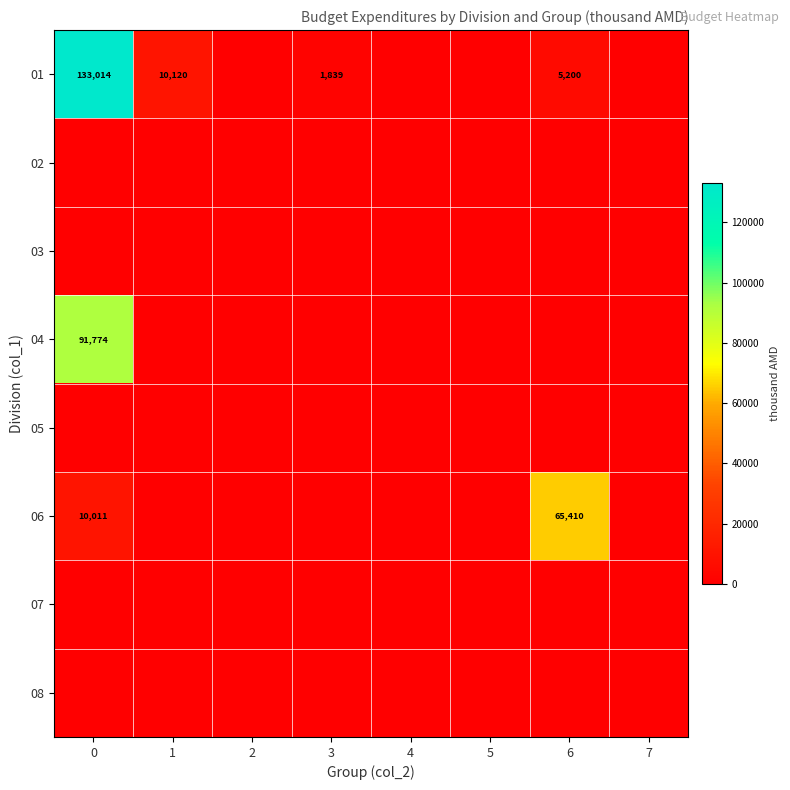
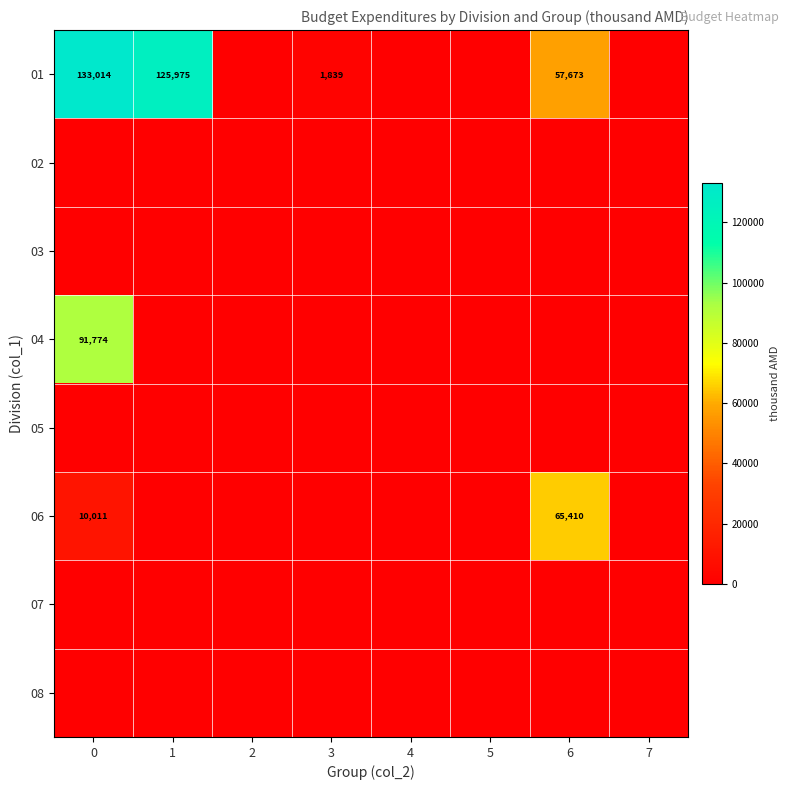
  {
    "01": {
      "0": "133,014",
-     "1": "10,120",
+     "1": "125,975",
      "3": "1,839",
-     "6": "5,200"
+     "6": "57,673"
    },
    "04": {
      "0": "91,774"
    },
    "06": {
      "0": "10,011",
      "6": "65,410"
    }
  }
